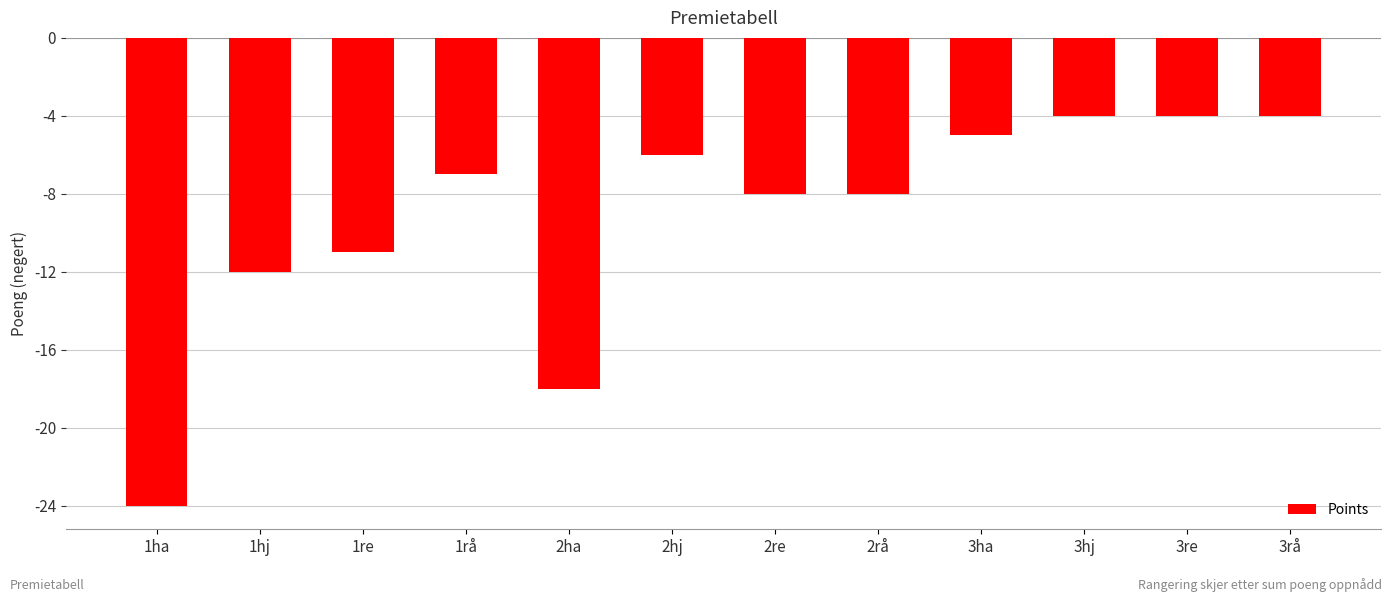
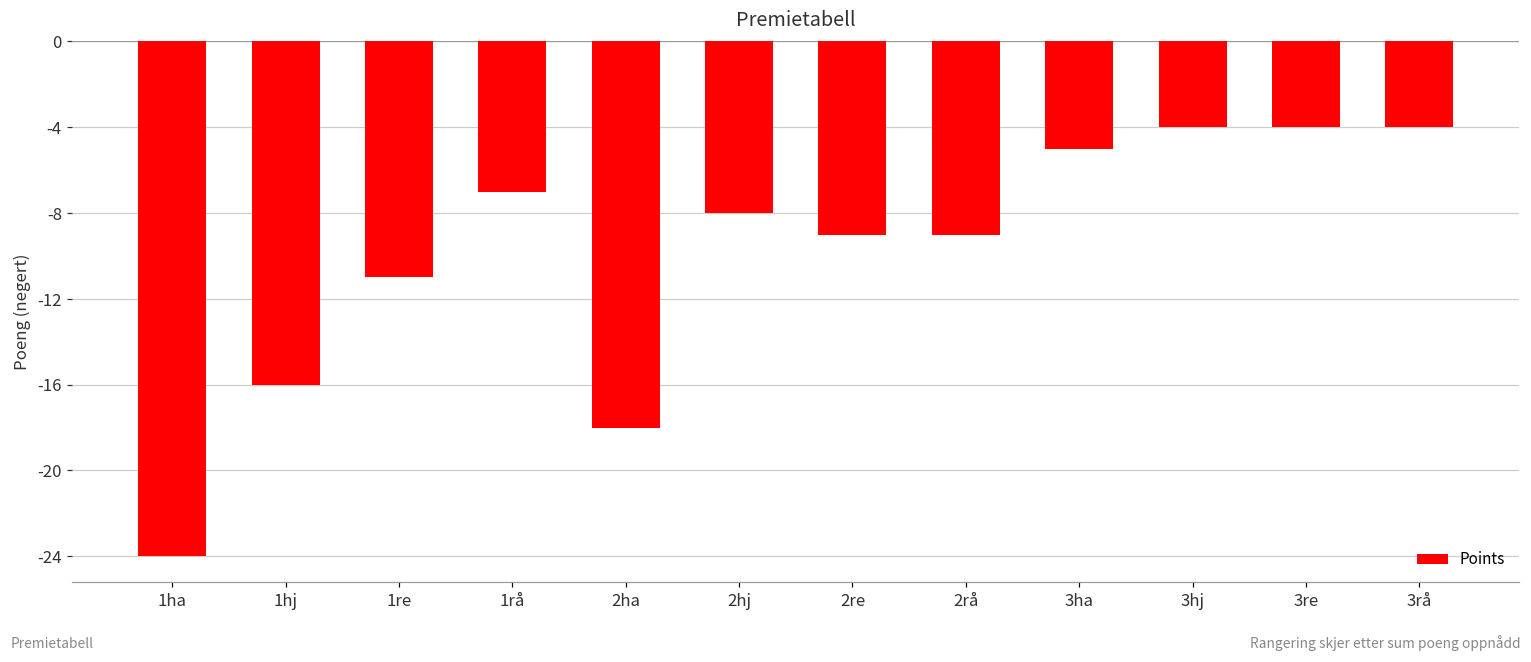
  {
    "1ha": -24.0,
-   "1hj": -12.0,
+   "1hj": -16.0,
    "1re": -11.0,
    "1rå": -7.0,
    "2ha": -18.0,
-   "2hj": -6.0,
-   "2re": -8.0,
-   "2rå": -8.0,
+   "2hj": -8.0,
+   "2re": -9.0,
+   "2rå": -9.0,
    "3ha": -5.0,
    "3hj": -4.0,
    "3re": -4.0,
    "3rå": -4.0
  }
